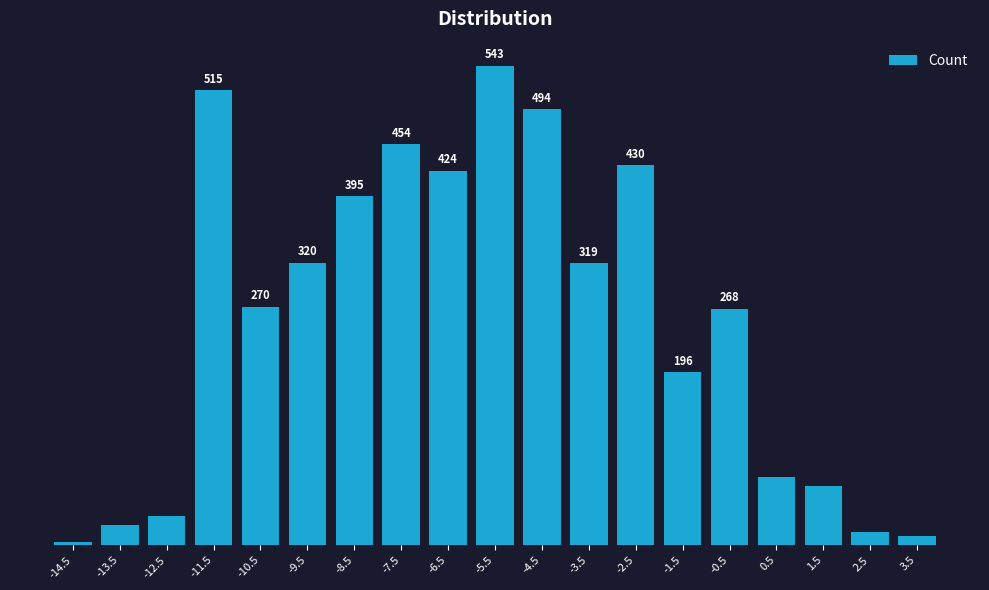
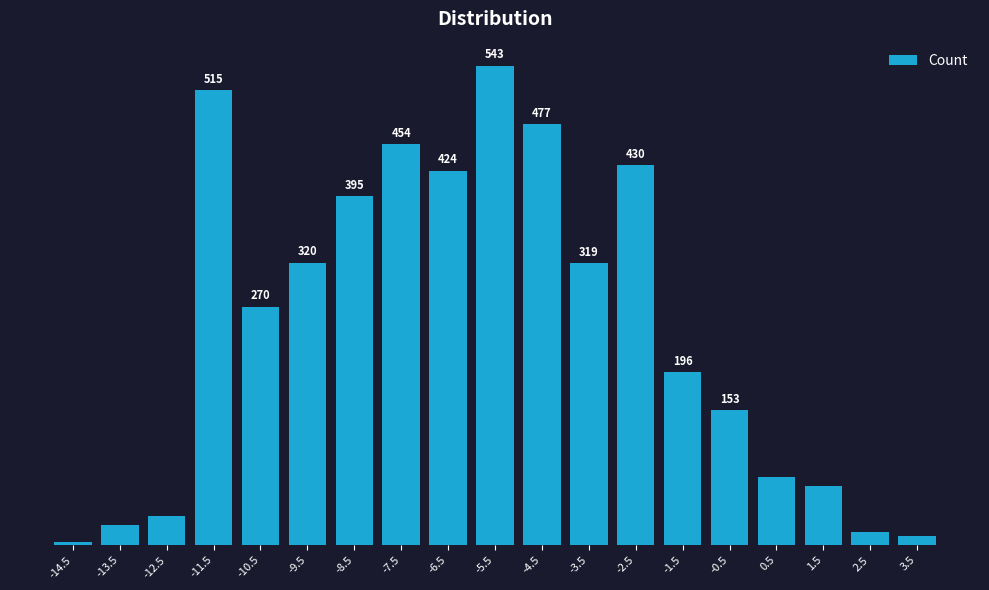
  {
    "-11.5": 515,
    "-10.5": 270,
    "-9.5": 320,
    "-8.5": 395,
    "-7.5": 454,
    "-6.5": 424,
    "-5.5": 543,
-   "-4.5": 494,
+   "-4.5": 477,
    "-3.5": 319,
    "-2.5": 430,
    "-1.5": 196,
-   "-0.5": 268
+   "-0.5": 153
  }
